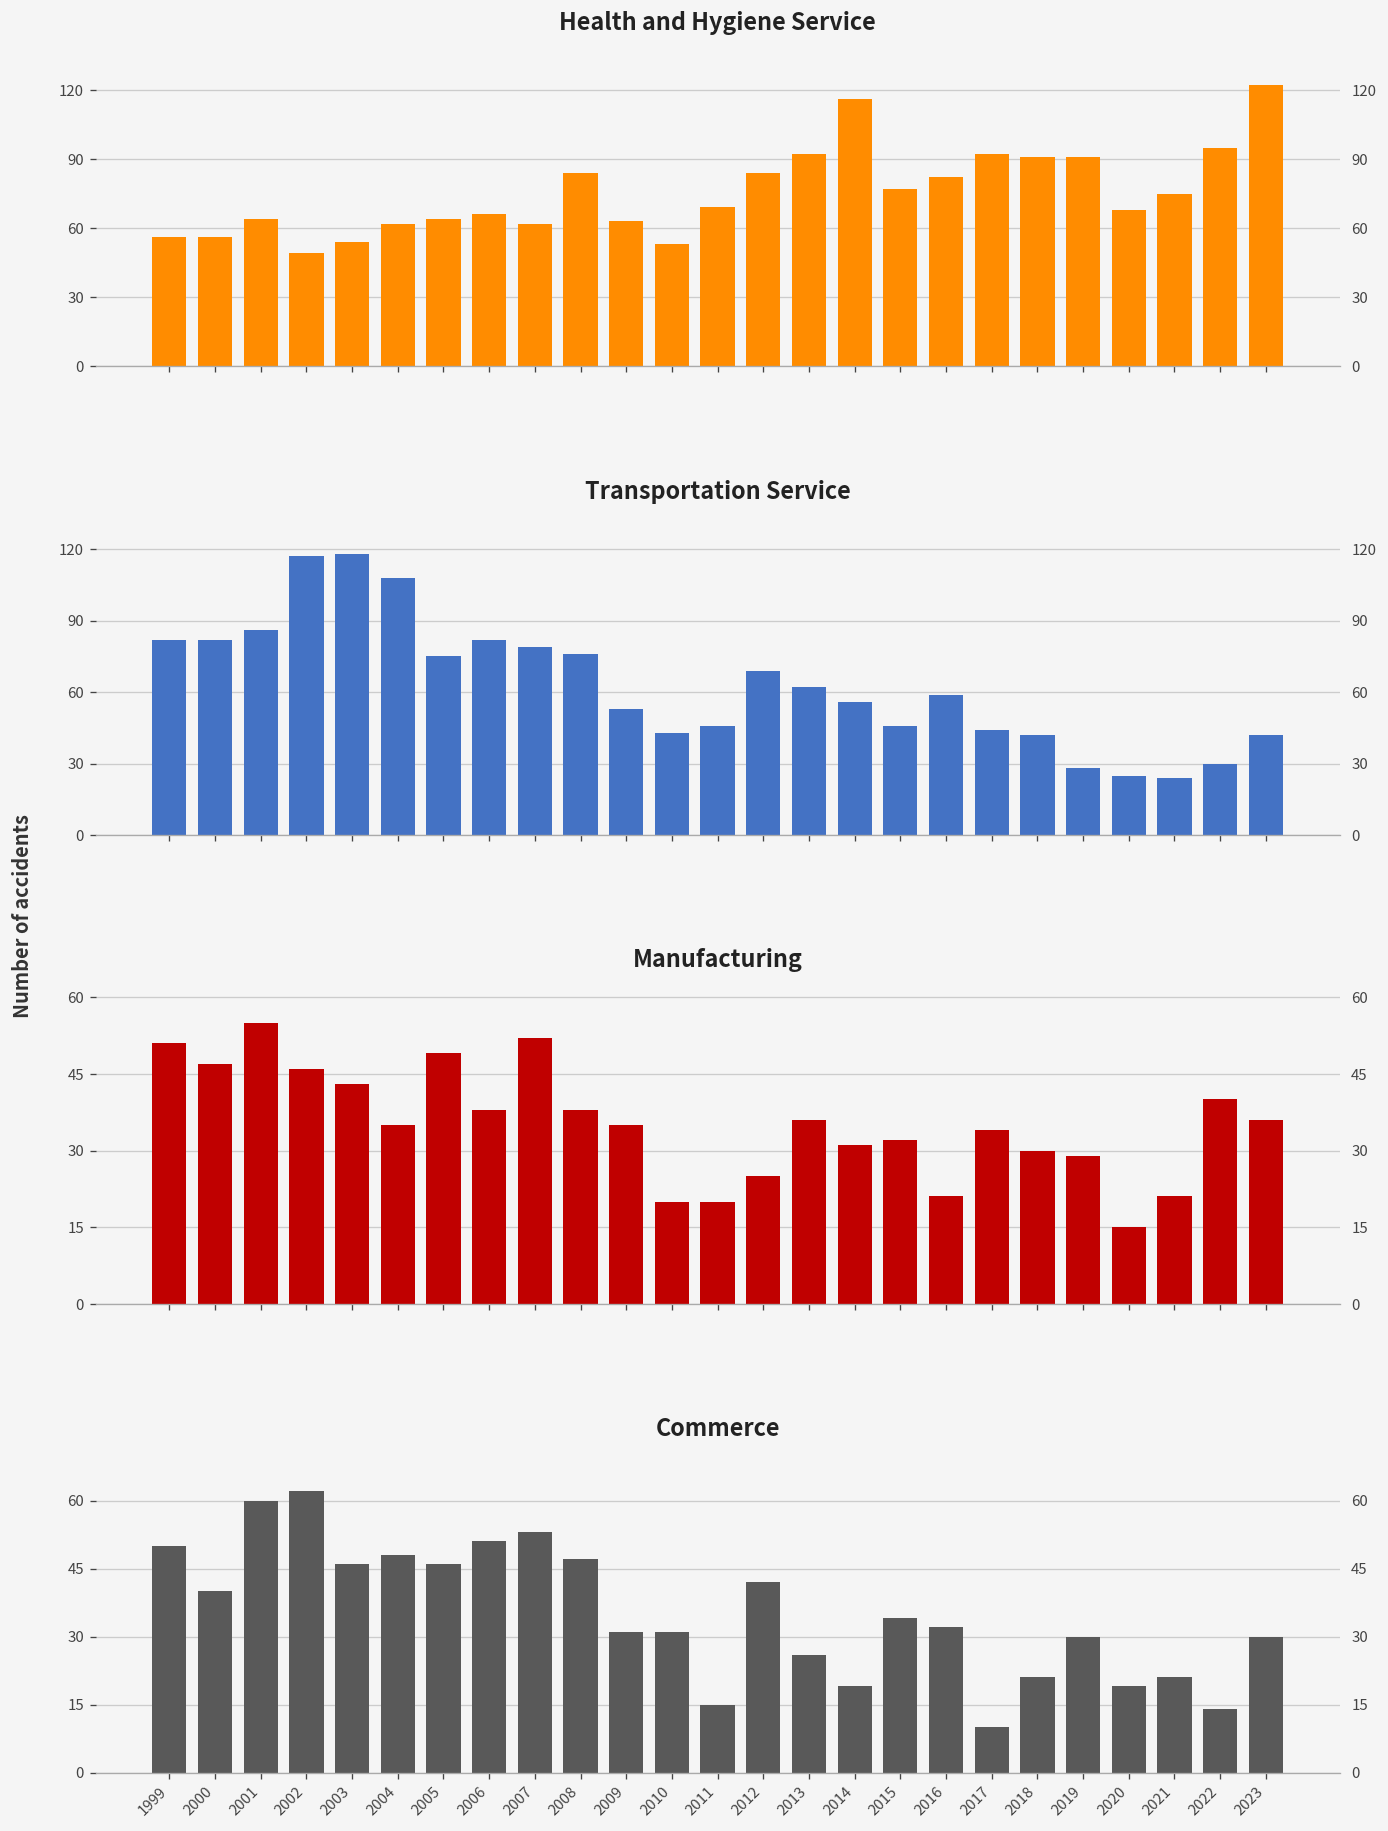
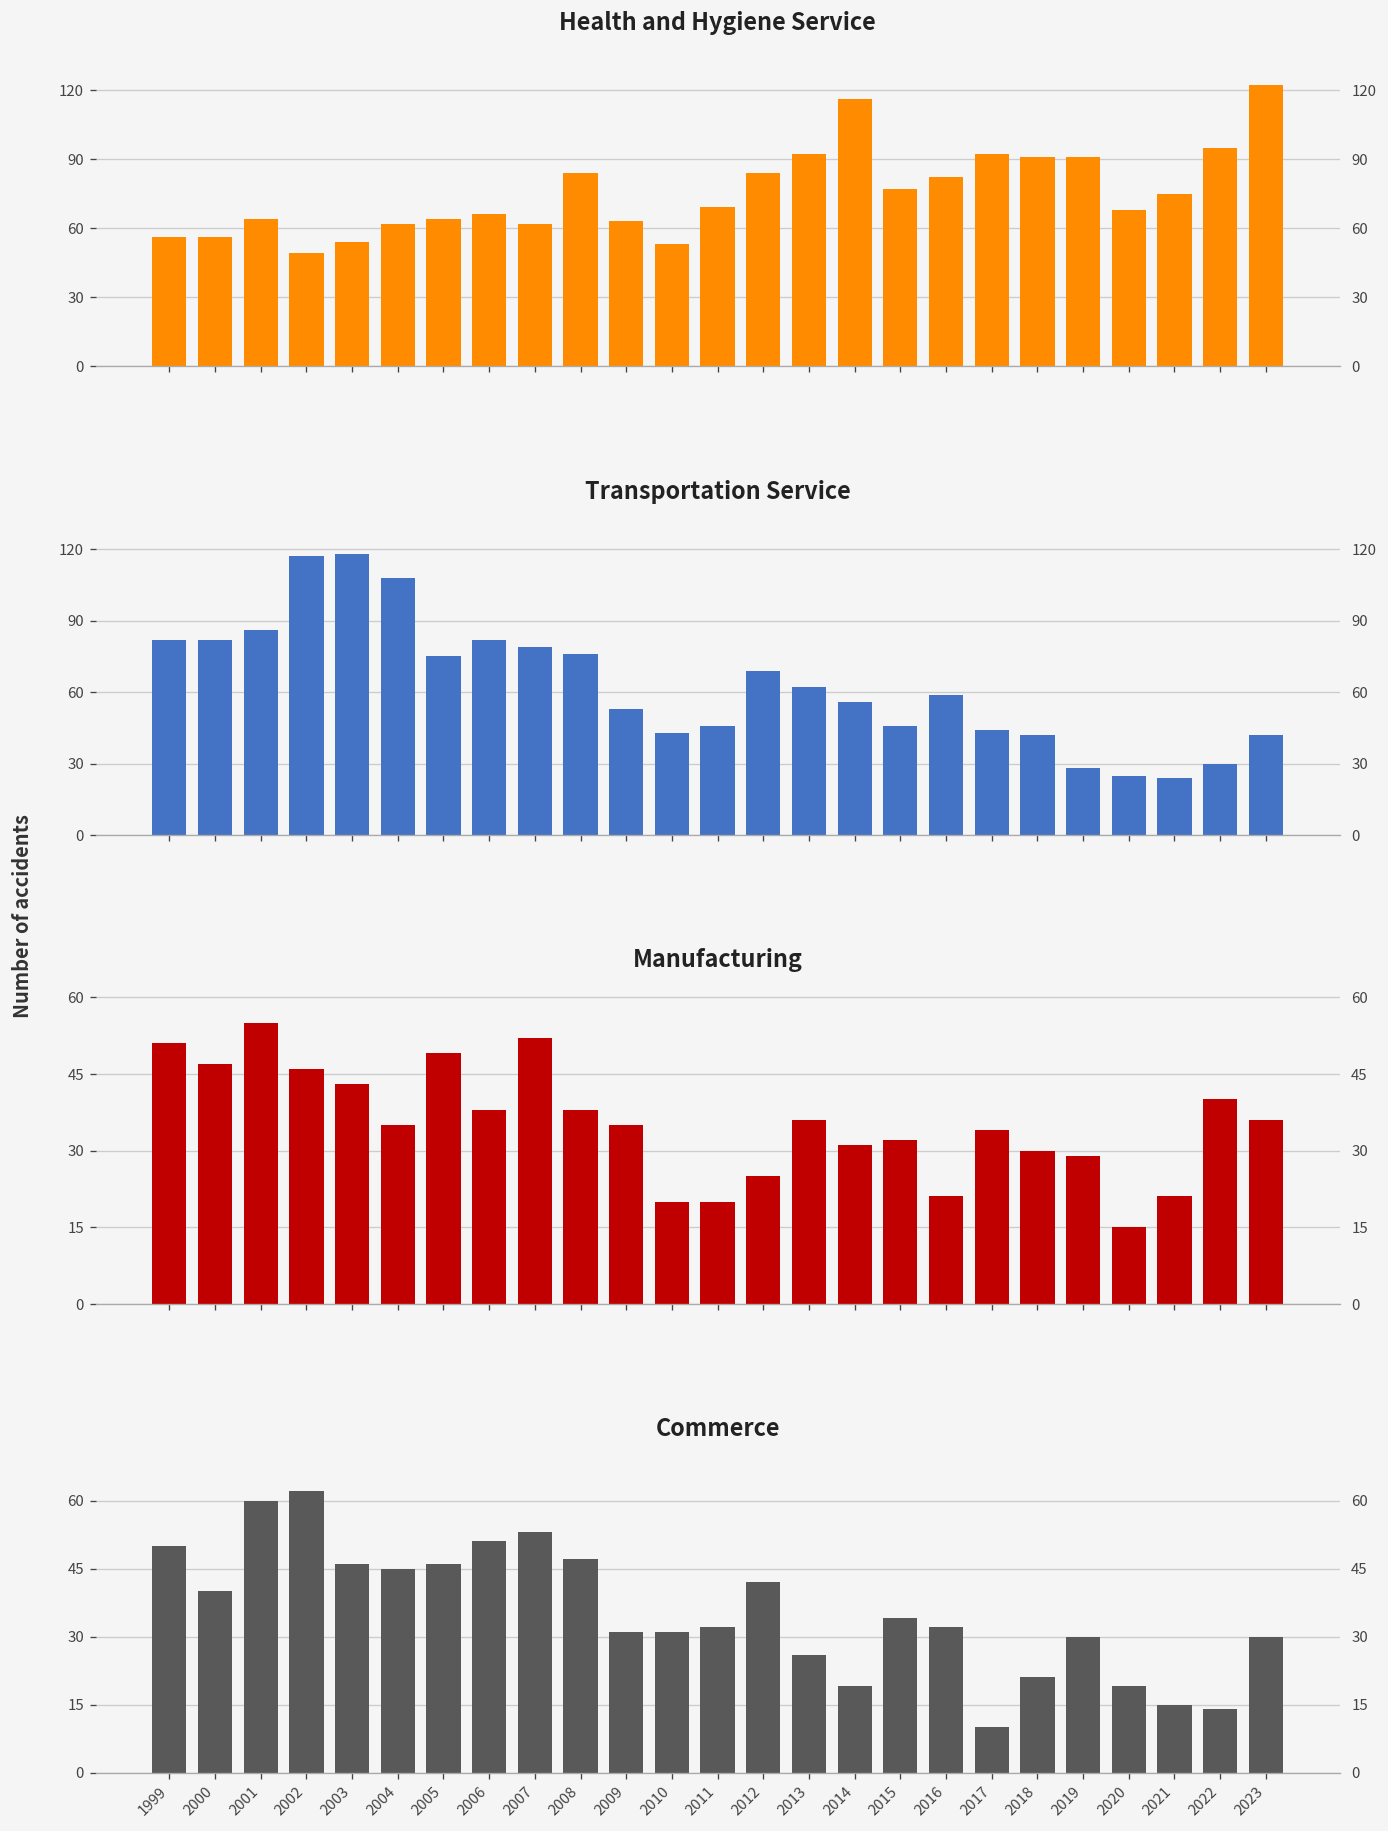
  {
    "Commerce": {
      "1999": 50,
      "2000": 40,
      "2001": 60,
      "2002": 62,
      "2003": 46,
-     "2004": 48,
+     "2004": 45,
      "2005": 46,
      "2006": 51,
      "2007": 53,
      "2008": 47,
      "2009": 31,
      "2010": 31,
-     "2011": 15,
+     "2011": 32,
      "2012": 42,
      "2013": 26,
      "2014": 19,
      "2015": 34,
      "2016": 32,
      "2017": 10,
      "2018": 21,
      "2019": 30,
      "2020": 19,
-     "2021": 21,
+     "2021": 15,
      "2022": 14,
      "2023": 30
    }
  }
